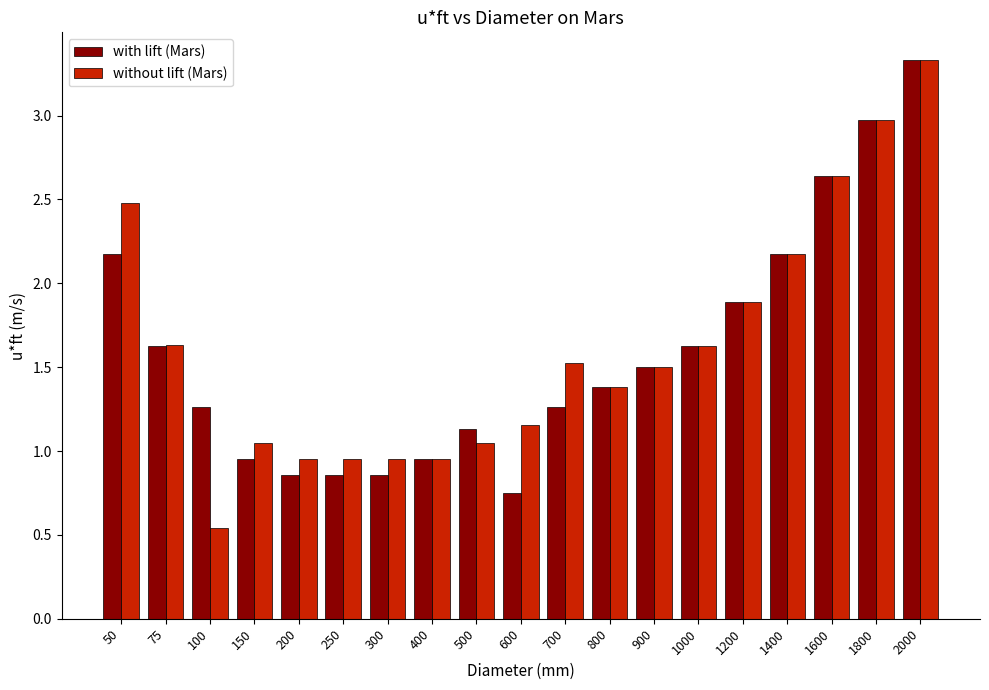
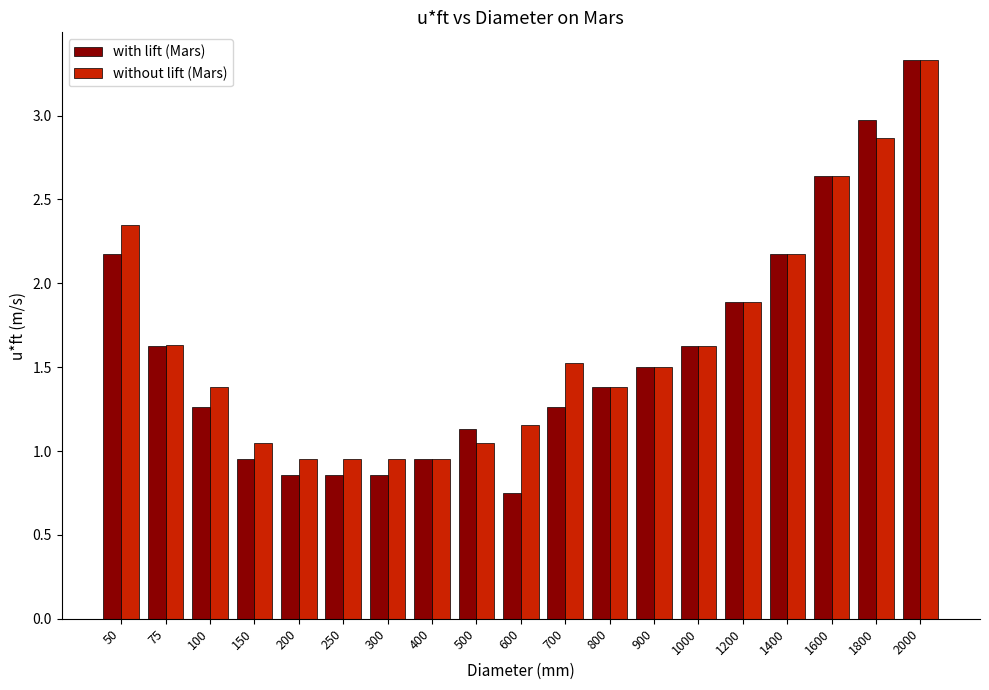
  {
    "with lift (Mars)": {
      "50": 2.18,
      "75": 1.63,
      "100": 1.27,
      "150": 0.95,
      "200": 0.86,
      "250": 0.86,
      "300": 0.86,
      "400": 0.95,
      "500": 1.13,
      "600": 0.75,
      "700": 1.27,
      "800": 1.38,
      "900": 1.50,
      "1000": 1.63,
      "1200": 1.89,
      "1400": 2.18,
      "1600": 2.64,
      "1800": 2.98,
      "2000": 3.33
    },
    "without lift (Mars)": {
-     "50": 2.48,
+     "50": 2.35,
      "75": 1.63,
-     "100": 0.54,
+     "100": 1.38,
      "150": 1.05,
      "200": 0.95,
      "250": 0.95,
      "300": 0.95,
      "400": 0.95,
      "500": 1.05,
      "600": 1.16,
      "700": 1.53,
      "800": 1.38,
      "900": 1.50,
      "1000": 1.63,
      "1200": 1.89,
      "1400": 2.18,
      "1600": 2.64,
-     "1800": 2.98,
+     "1800": 2.87,
      "2000": 3.33
    }
  }
